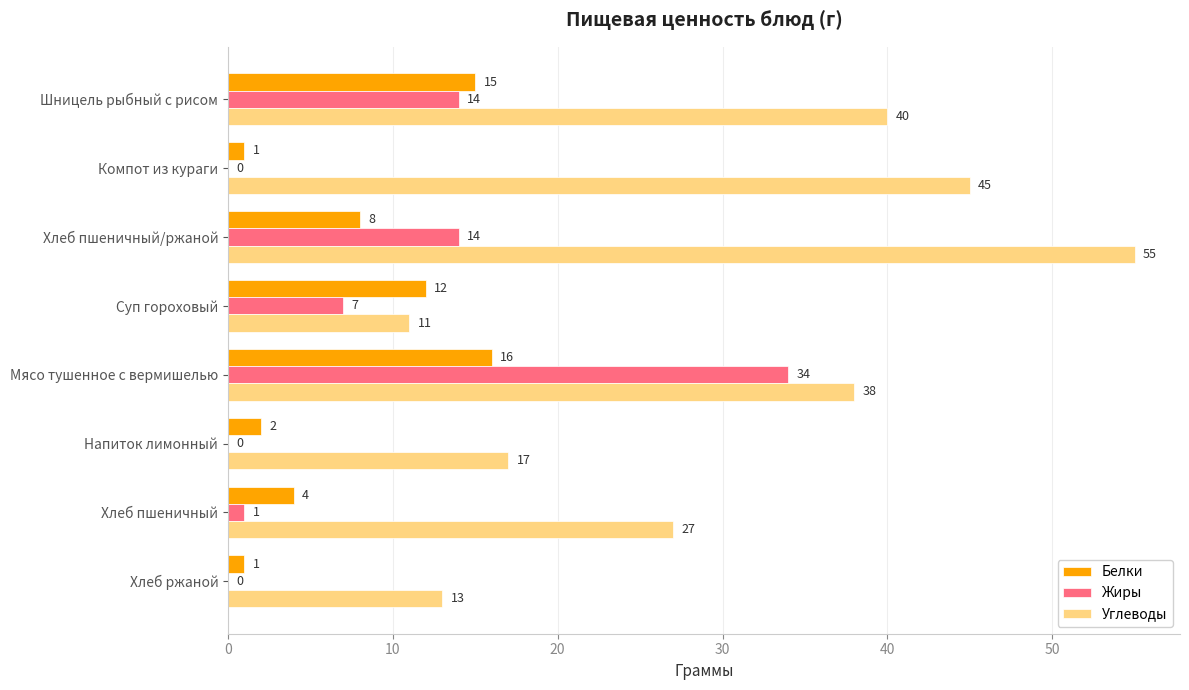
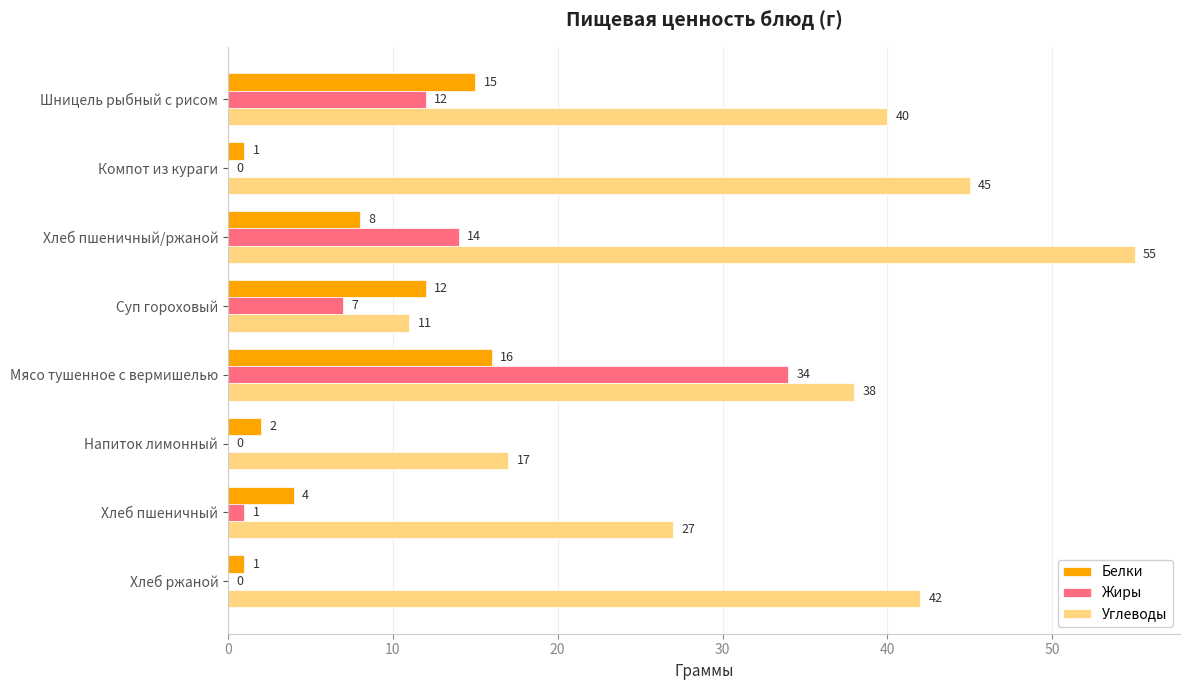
  {
    "Белки": {
      "Шницель рыбный с рисом": 15,
      "Компот из кураги": 1,
      "Хлеб пшеничный/ржаной": 8,
      "Суп гороховый": 12,
      "Мясо тушенное с вермишелью": 16,
      "Напиток лимонный": 2,
      "Хлеб пшеничный": 4,
      "Хлеб ржаной": 1
    },
    "Жиры": {
-     "Шницель рыбный с рисом": 14,
+     "Шницель рыбный с рисом": 12,
      "Компот из кураги": 0,
      "Хлеб пшеничный/ржаной": 14,
      "Суп гороховый": 7,
      "Мясо тушенное с вермишелью": 34,
      "Напиток лимонный": 0,
      "Хлеб пшеничный": 1,
      "Хлеб ржаной": 0
    },
    "Углеводы": {
      "Шницель рыбный с рисом": 40,
      "Компот из кураги": 45,
      "Хлеб пшеничный/ржаной": 55,
      "Суп гороховый": 11,
      "Мясо тушенное с вермишелью": 38,
      "Напиток лимонный": 17,
      "Хлеб пшеничный": 27,
-     "Хлеб ржаной": 13
+     "Хлеб ржаной": 42
    }
  }
